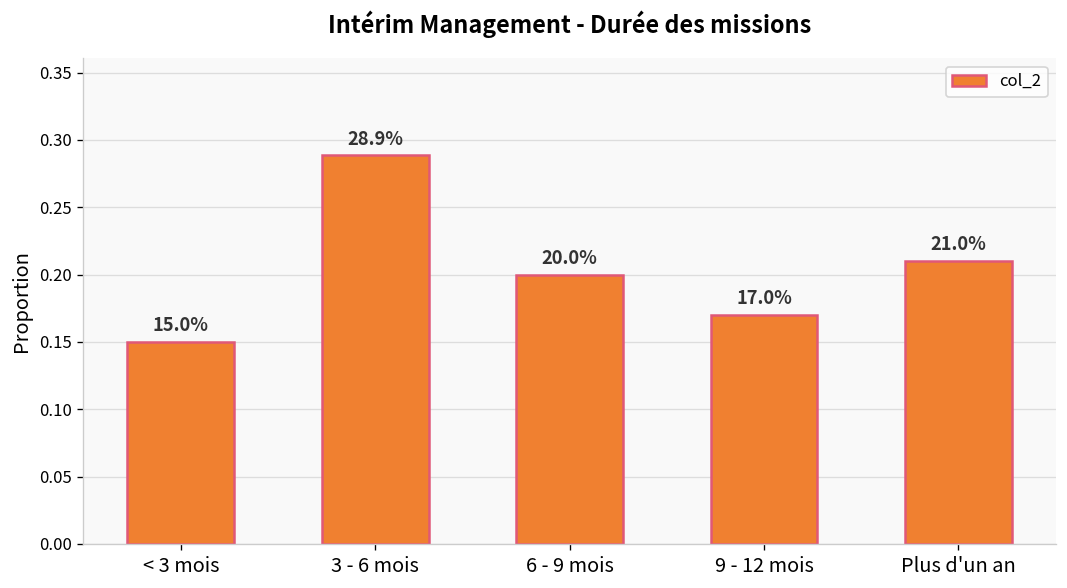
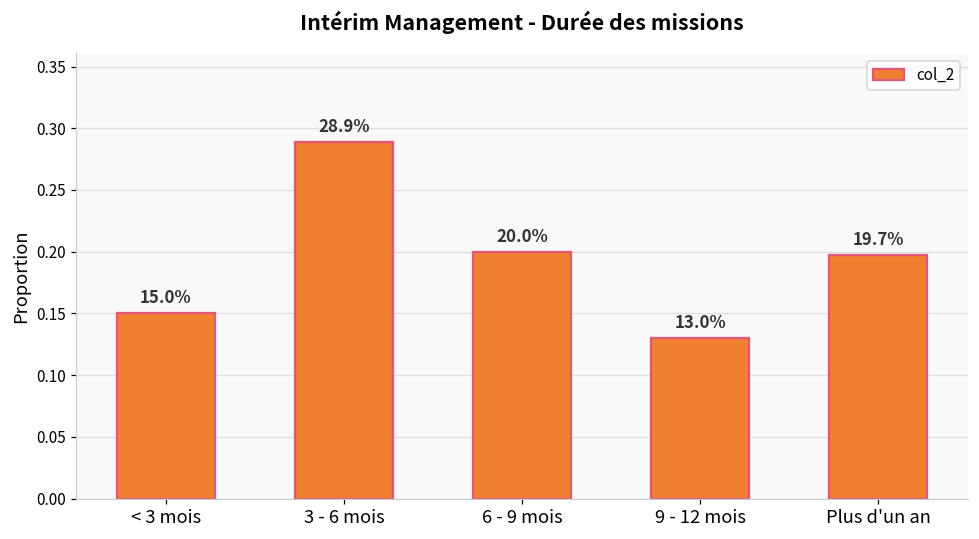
  {
    "< 3 mois": "15.0%",
    "3 - 6 mois": "28.9%",
    "6 - 9 mois": "20.0%",
-   "9 - 12 mois": "17.0%",
-   "Plus d'un an": "21.0%"
+   "9 - 12 mois": "13.0%",
+   "Plus d'un an": "19.7%"
  }
